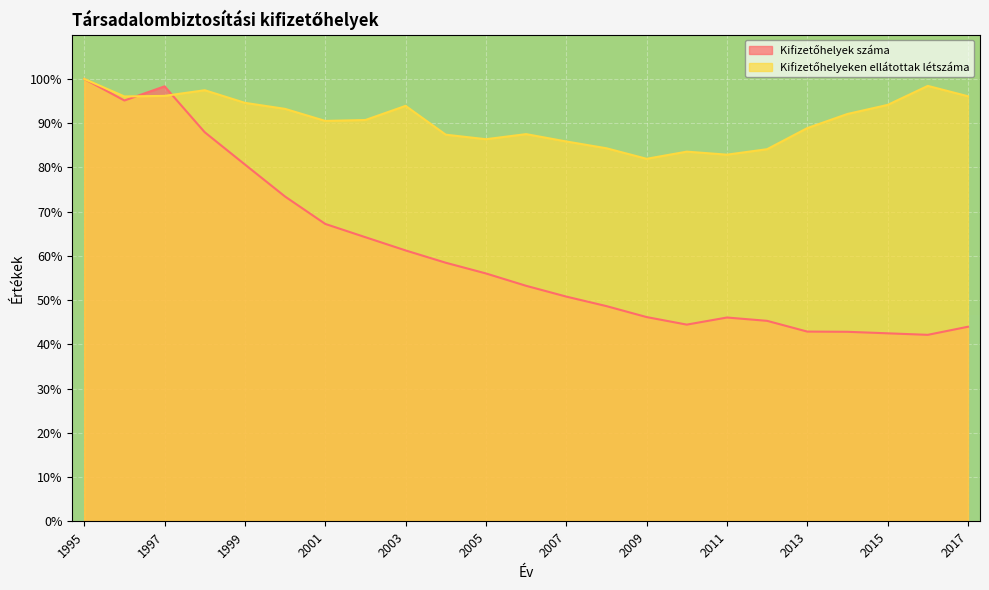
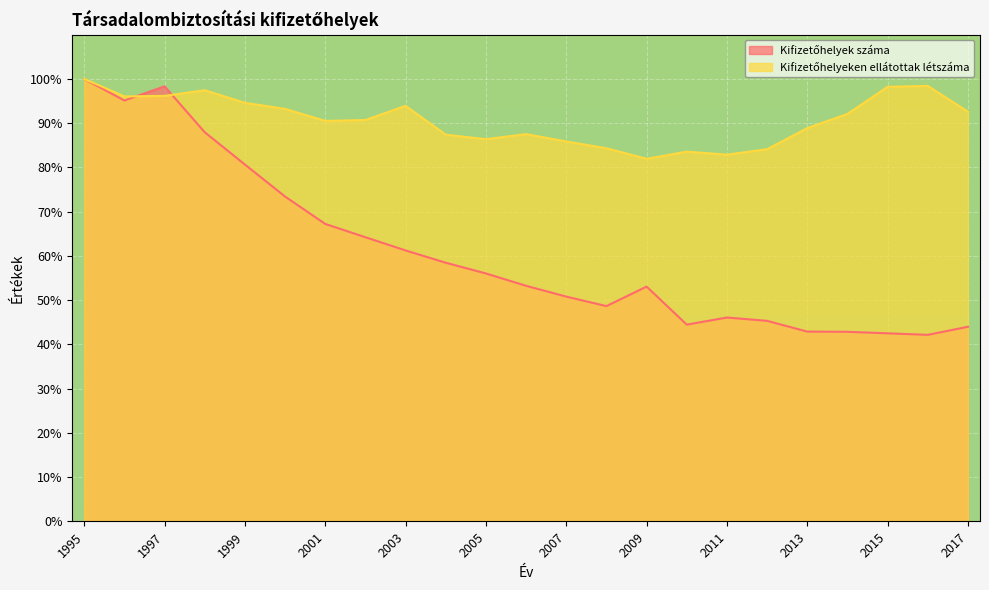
  {
    "Kifizetőhelyek száma": {
      "1997": "98%",
      "1999": "81%",
      "2001": "67%",
      "2003": "61%",
      "2005": "56%",
      "2007": "51%",
-     "2009": "46%",
+     "2009": "53%",
      "2011": "46%",
      "2013": "43%",
      "2015": "42%",
      "2017": "44%"
    },
    "Kifizetőhelyeken ellátottak létszáma": {
      "1997": "96%",
      "1999": "95%",
      "2001": "91%",
      "2003": "94%",
      "2005": "86%",
      "2007": "86%",
      "2009": "82%",
      "2011": "83%",
      "2013": "89%",
-     "2015": "94%",
-     "2017": "96%"
+     "2015": "98%",
+     "2017": "93%"
    }
  }
